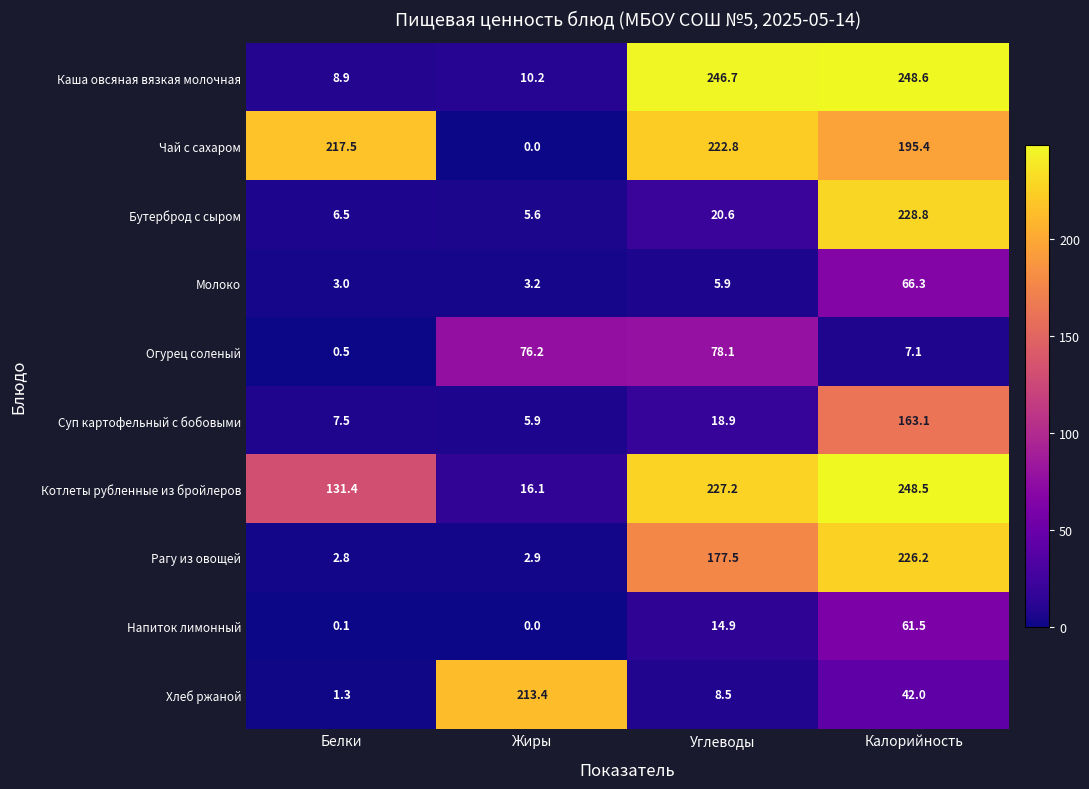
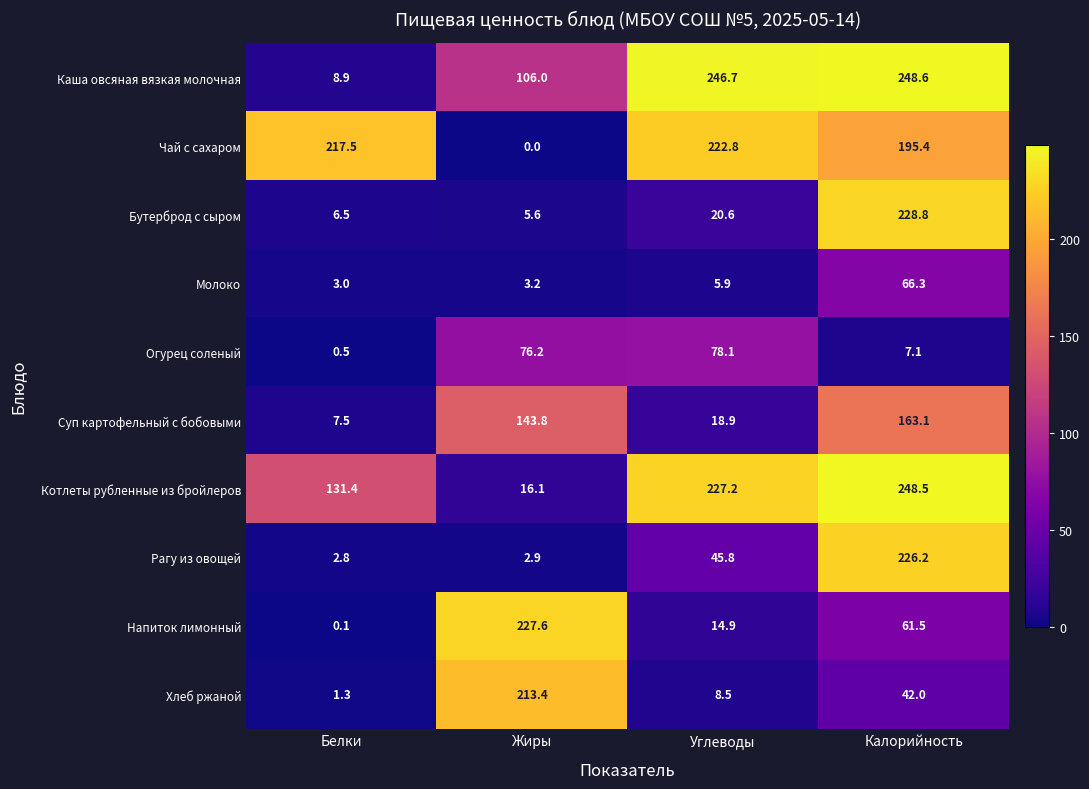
  {
    "Каша овсяная вязкая молочная": {
      "Белки": 8.9,
-     "Жиры": 10.2,
+     "Жиры": 106.0,
      "Углеводы": 246.7,
      "Калорийность": 248.6
    },
    "Чай с сахаром": {
      "Белки": 217.5,
      "Жиры": 0.0,
      "Углеводы": 222.8,
      "Калорийность": 195.4
    },
    "Бутерброд с сыром": {
      "Белки": 6.5,
      "Жиры": 5.6,
      "Углеводы": 20.6,
      "Калорийность": 228.8
    },
    "Молоко": {
      "Белки": 3.0,
      "Жиры": 3.2,
      "Углеводы": 5.9,
      "Калорийность": 66.3
    },
    "Огурец соленый": {
      "Белки": 0.5,
      "Жиры": 76.2,
      "Углеводы": 78.1,
      "Калорийность": 7.1
    },
    "Суп картофельный с бобовыми": {
      "Белки": 7.5,
-     "Жиры": 5.9,
+     "Жиры": 143.8,
      "Углеводы": 18.9,
      "Калорийность": 163.1
    },
    "Котлеты рубленные из бройлеров": {
      "Белки": 131.4,
      "Жиры": 16.1,
      "Углеводы": 227.2,
      "Калорийность": 248.5
    },
    "Рагу из овощей": {
      "Белки": 2.8,
      "Жиры": 2.9,
-     "Углеводы": 177.5,
+     "Углеводы": 45.8,
      "Калорийность": 226.2
    },
    "Напиток лимонный": {
      "Белки": 0.1,
-     "Жиры": 0.0,
+     "Жиры": 227.6,
      "Углеводы": 14.9,
      "Калорийность": 61.5
    },
    "Хлеб ржаной": {
      "Белки": 1.3,
      "Жиры": 213.4,
      "Углеводы": 8.5,
      "Калорийность": 42.0
    }
  }
